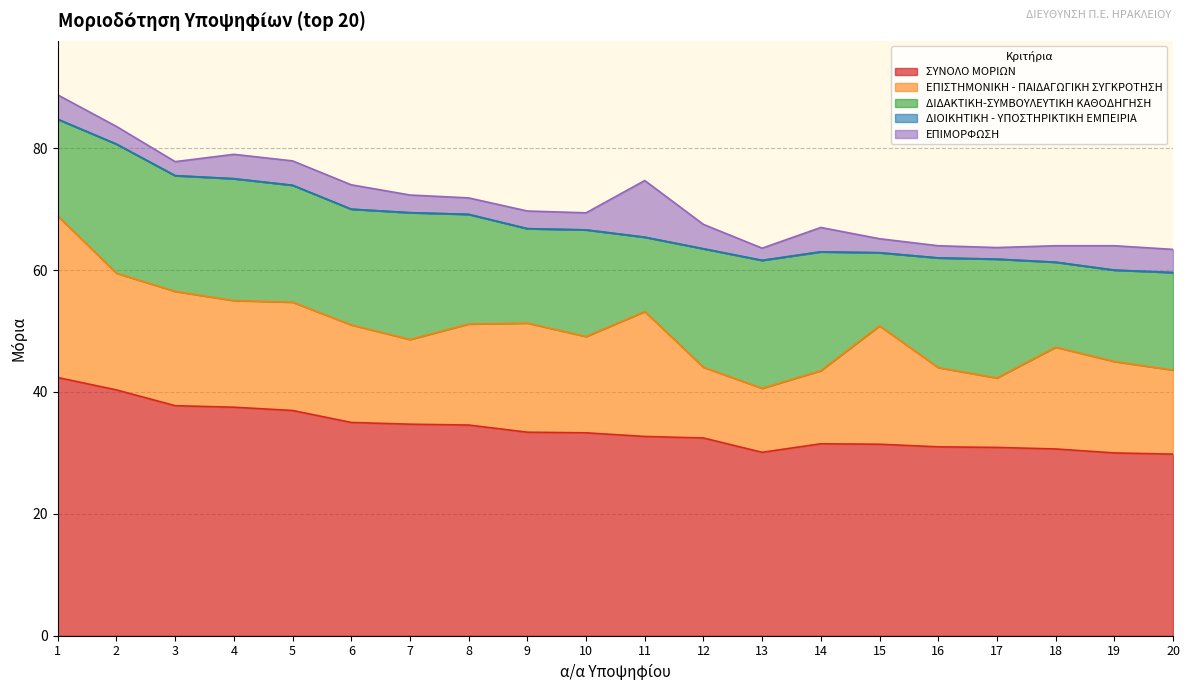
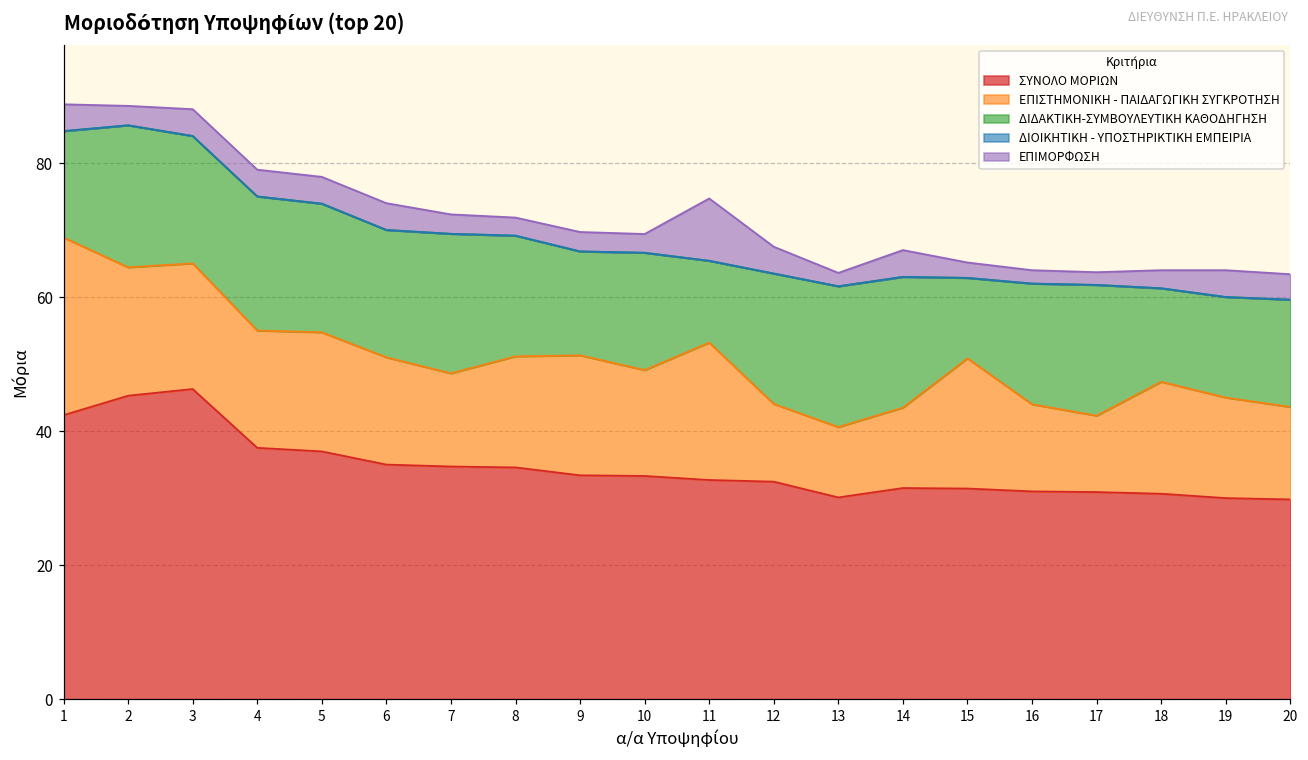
  {
    "ΣΥΝΟΛΟ ΜΟΡΙΩΝ": {
      "1": 42,
-     "2": 40,
-     "3": 38,
+     "2": 45,
+     "3": 46,
      "4": 38,
      "5": 37,
      "6": 35,
      "7": 35,
      "8": 35,
      "9": 33,
      "10": 33,
      "11": 33,
      "12": 32,
      "13": 30,
      "14": 32,
      "15": 31,
      "16": 31,
      "17": 31,
      "18": 31,
      "19": 30,
      "20": 30
    },
    "ΕΠΙΣΤΗΜΟΝΙΚΗ - ΠΑΙΔΑΓΩΓΙΚΗ ΣΥΓΚΡΟΤΗΣΗ": {
      "1": 27,
      "2": 19,
      "3": 19,
      "4": 18,
      "5": 18,
      "6": 16,
      "7": 14,
      "8": 17,
      "9": 18,
      "10": 16,
      "11": 21,
      "12": 12,
      "13": 11,
      "14": 12,
      "15": 19,
      "16": 13,
      "17": 11,
      "18": 17,
      "19": 15,
      "20": 14
    },
    "ΕΠΙΜΟΡΦΩΣΗ": {
      "1": 4,
      "2": 3,
-     "3": 2,
+     "3": 4,
      "4": 4,
      "5": 4,
      "6": 4,
      "7": 3,
      "8": 3,
      "9": 3,
      "10": 3,
      "11": 9,
      "12": 4,
      "13": 2,
      "14": 4,
      "15": 2,
      "16": 2,
      "17": 2,
      "18": 3,
      "19": 4,
      "20": 4
    }
  }
